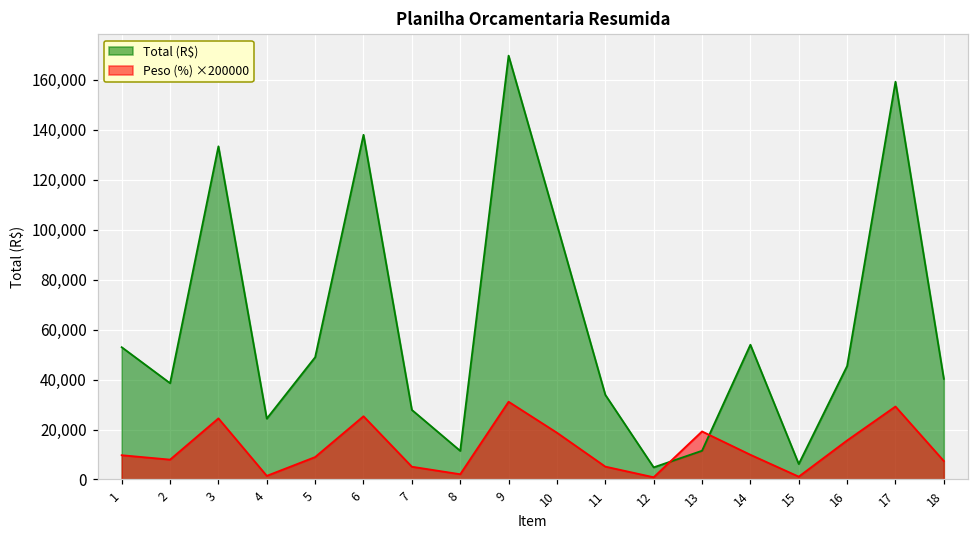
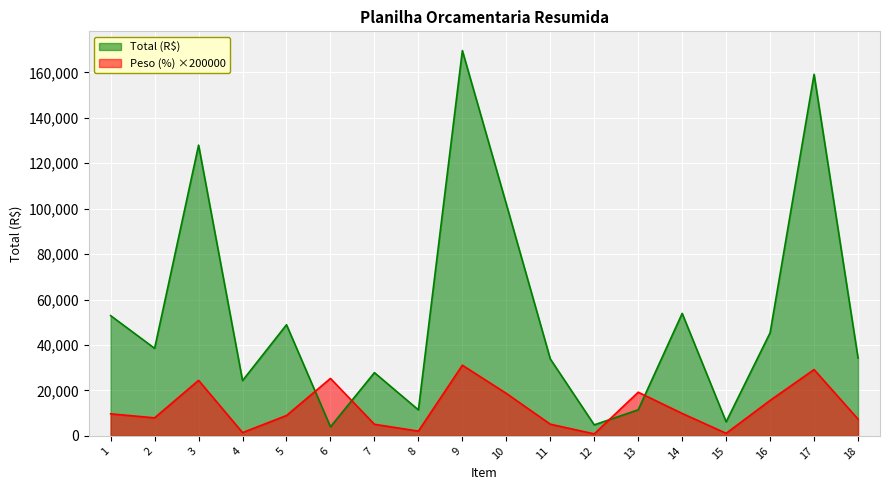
  {
    "Total (R$)": {
      "1": "53,000",
      "2": "39,000",
-     "3": "133,000",
+     "3": "128,000",
      "4": "24,000",
      "5": "49,000",
-     "6": "138,000",
+     "6": "4,000",
      "7": "28,000",
      "8": "11,000",
      "9": "170,000",
      "10": "102,000",
      "11": "34,000",
      "12": "5,000",
      "13": "12,000",
      "14": "54,000",
      "15": "6,000",
      "16": "45,000",
      "17": "159,000",
-     "18": "40,000"
+     "18": "34,000"
    },
    "Peso (%) ×200000": {
      "1": "10,000",
      "2": "8,000",
      "3": "24,000",
      "4": "1,000",
      "5": "9,000",
      "6": "25,000",
      "7": "5,000",
      "8": "2,000",
      "9": "31,000",
      "10": "19,000",
      "11": "5,000",
      "12": "1,000",
      "13": "19,000",
      "14": "10,000",
      "15": "1,000",
      "16": "16,000",
      "17": "29,000",
      "18": "7,000"
    }
  }
